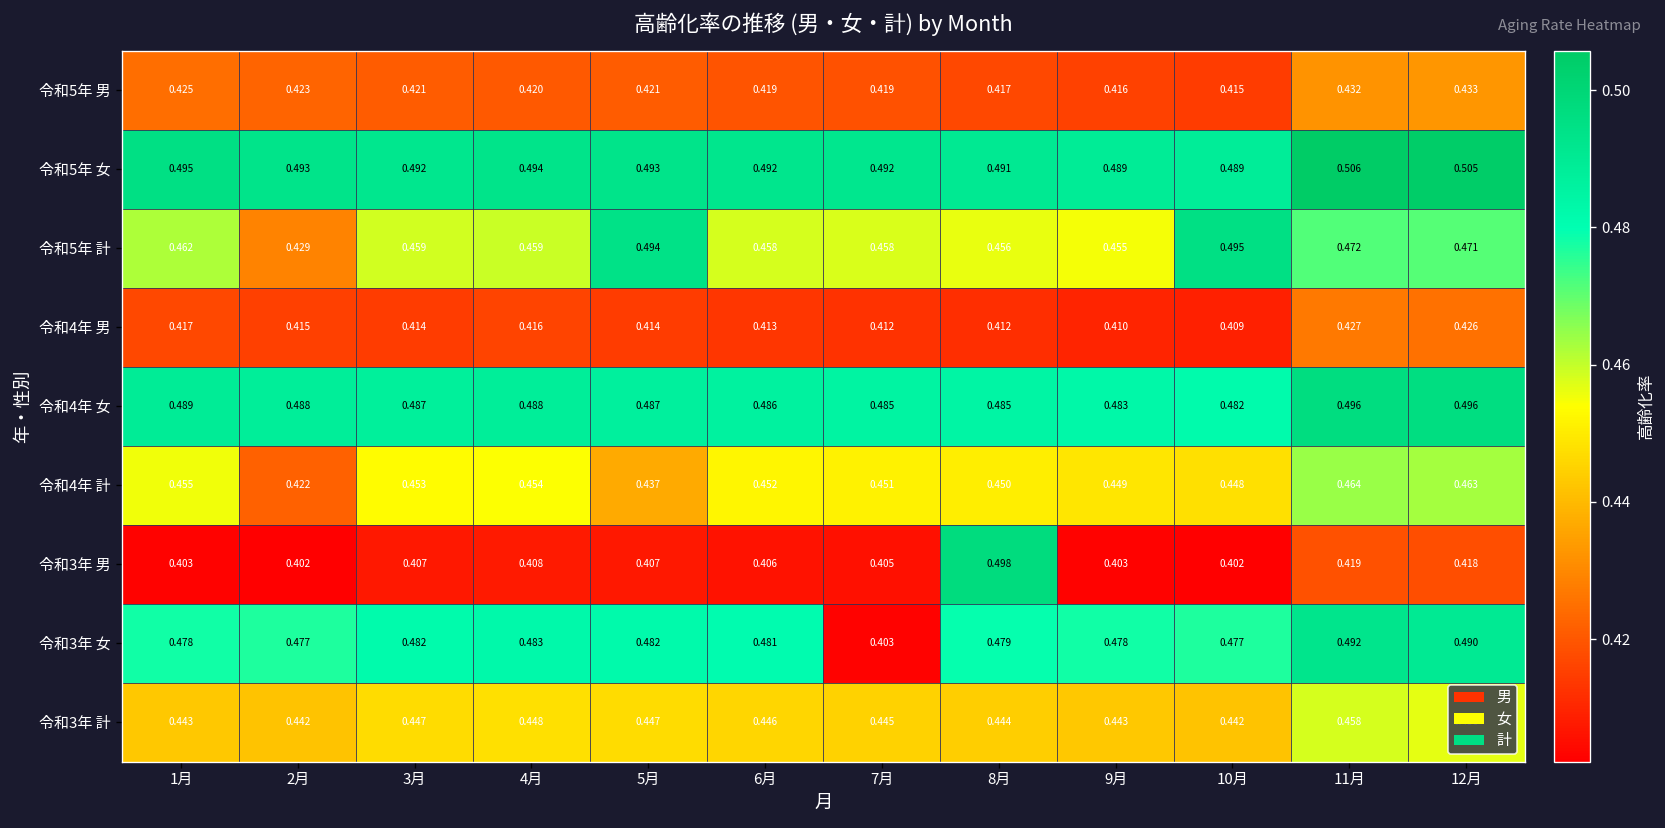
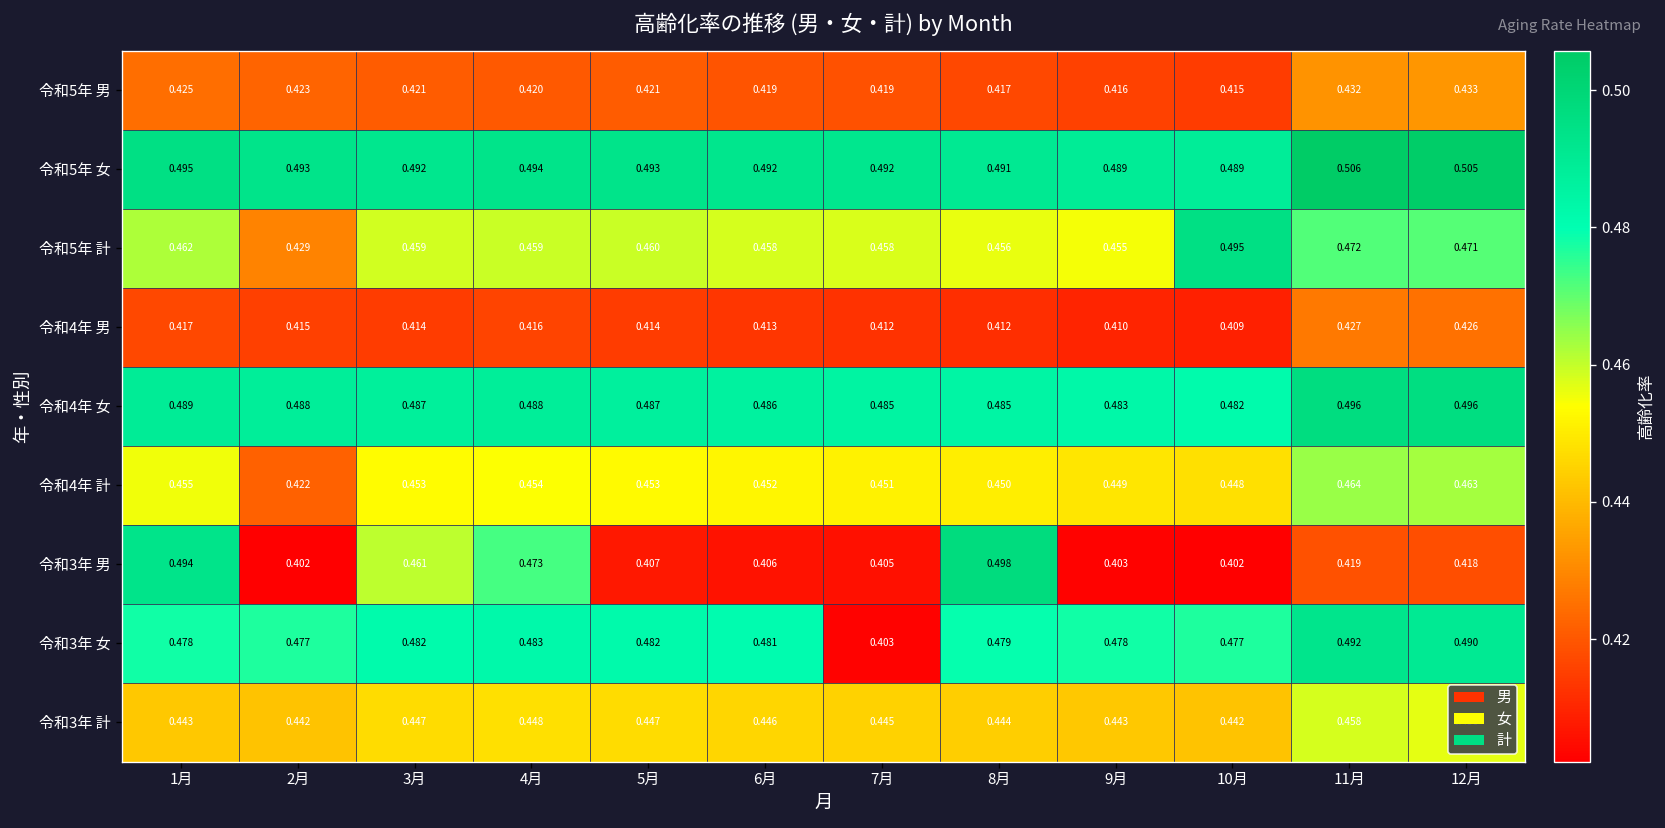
  {
    "令和5年 男": {
      "1月": 0.425,
      "2月": 0.423,
      "3月": 0.421,
      "4月": 0.420,
      "5月": 0.421,
      "6月": 0.419,
      "7月": 0.419,
      "8月": 0.417,
      "9月": 0.416,
      "10月": 0.415,
      "11月": 0.432,
      "12月": 0.433
    },
    "令和5年 女": {
      "1月": 0.495,
      "2月": 0.493,
      "3月": 0.492,
      "4月": 0.494,
      "5月": 0.493,
      "6月": 0.492,
      "7月": 0.492,
      "8月": 0.491,
      "9月": 0.489,
      "10月": 0.489,
      "11月": 0.506,
      "12月": 0.505
    },
    "令和5年 計": {
      "1月": 0.462,
      "2月": 0.429,
      "3月": 0.459,
      "4月": 0.459,
-     "5月": 0.494,
+     "5月": 0.460,
      "6月": 0.458,
      "7月": 0.458,
      "8月": 0.456,
      "9月": 0.455,
      "10月": 0.495,
      "11月": 0.472,
      "12月": 0.471
    },
    "令和4年 男": {
      "1月": 0.417,
      "2月": 0.415,
      "3月": 0.414,
      "4月": 0.416,
      "5月": 0.414,
      "6月": 0.413,
      "7月": 0.412,
      "8月": 0.412,
      "9月": 0.410,
      "10月": 0.409,
      "11月": 0.427,
      "12月": 0.426
    },
    "令和4年 女": {
      "1月": 0.489,
      "2月": 0.488,
      "3月": 0.487,
      "4月": 0.488,
      "5月": 0.487,
      "6月": 0.486,
      "7月": 0.485,
      "8月": 0.485,
      "9月": 0.483,
      "10月": 0.482,
      "11月": 0.496,
      "12月": 0.496
    },
    "令和4年 計": {
      "1月": 0.455,
      "2月": 0.422,
      "3月": 0.453,
      "4月": 0.454,
-     "5月": 0.437,
+     "5月": 0.453,
      "6月": 0.452,
      "7月": 0.451,
      "8月": 0.450,
      "9月": 0.449,
      "10月": 0.448,
      "11月": 0.464,
      "12月": 0.463
    },
    "令和3年 男": {
-     "1月": 0.403,
+     "1月": 0.494,
      "2月": 0.402,
-     "3月": 0.407,
-     "4月": 0.408,
+     "3月": 0.461,
+     "4月": 0.473,
      "5月": 0.407,
      "6月": 0.406,
      "7月": 0.405,
      "8月": 0.498,
      "9月": 0.403,
      "10月": 0.402,
      "11月": 0.419,
      "12月": 0.418
    },
    "令和3年 女": {
      "1月": 0.478,
      "2月": 0.477,
      "3月": 0.482,
      "4月": 0.483,
      "5月": 0.482,
      "6月": 0.481,
      "7月": 0.403,
      "8月": 0.479,
      "9月": 0.478,
      "10月": 0.477,
      "11月": 0.492,
      "12月": 0.490
    },
    "令和3年 計": {
      "1月": 0.443,
      "2月": 0.442,
      "3月": 0.447,
      "4月": 0.448,
      "5月": 0.447,
      "6月": 0.446,
      "7月": 0.445,
      "8月": 0.444,
      "9月": 0.443,
      "10月": 0.442,
      "11月": 0.458
    }
  }
